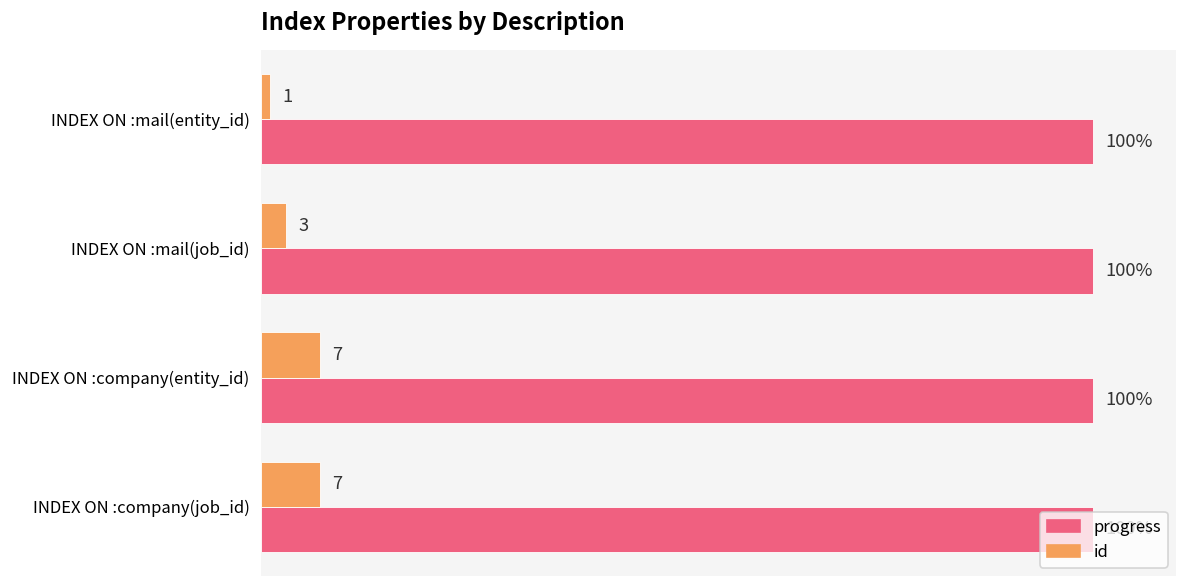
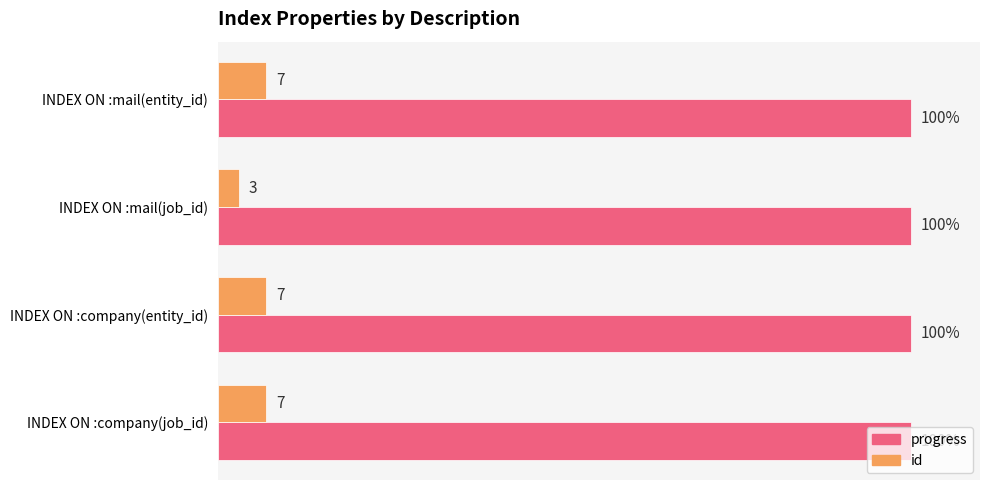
  {
    "progress": {
      "INDEX ON :mail(entity_id)": "100%",
      "INDEX ON :mail(job_id)": "100%",
      "INDEX ON :company(entity_id)": "100%"
    },
    "id": {
-     "INDEX ON :mail(entity_id)": "1",
+     "INDEX ON :mail(entity_id)": "7",
      "INDEX ON :mail(job_id)": "3",
      "INDEX ON :company(entity_id)": "7",
      "INDEX ON :company(job_id)": "7"
    }
  }
